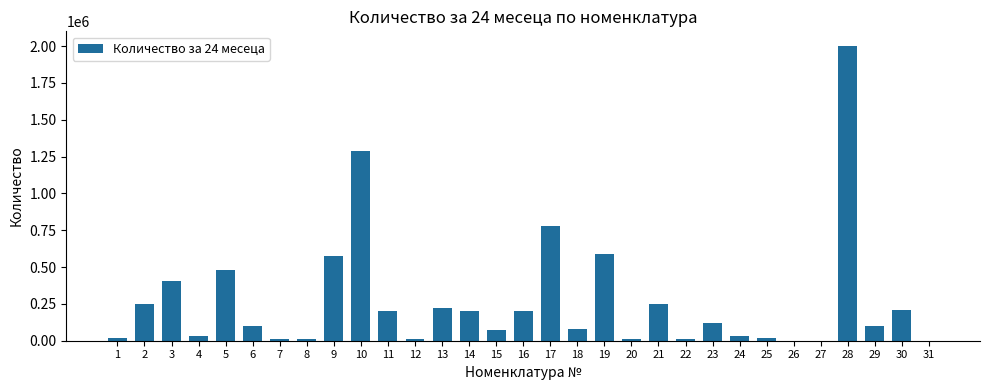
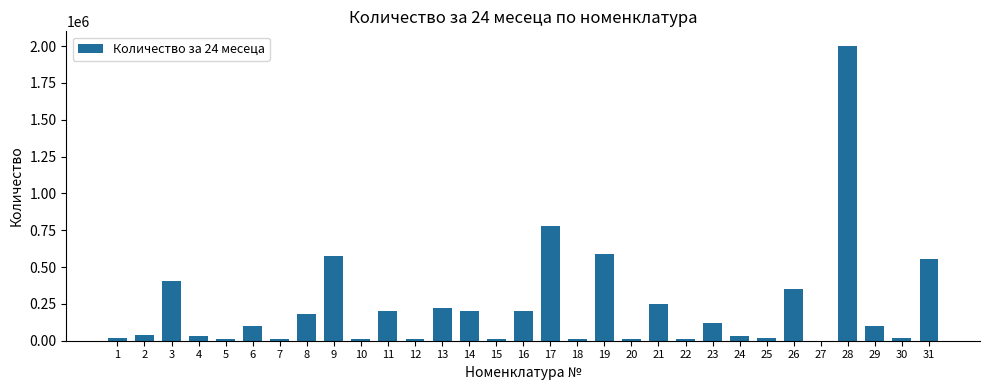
  {
    "1": 20000,
-   "2": 250000,
+   "2": 40000,
    "3": 410000,
    "4": 30000,
-   "5": 480000,
+   "5": 10000,
    "6": 100000,
-   "8": 10000,
+   "8": 180000,
    "9": 570000,
-   "10": 1290000,
+   "10": 10000,
    "11": 200000,
    "13": 230000,
    "14": 200000,
-   "15": 70000,
+   "15": 10000,
    "16": 200000,
    "17": 780000,
-   "18": 80000,
+   "18": 10000,
    "19": 590000,
    "21": 250000,
    "23": 120000,
    "24": 30000,
    "25": 20000,
-   "26": 0,
+   "26": 350000,
    "28": 2000000,
    "29": 100000,
-   "30": 210000,
-   "31": 0
+   "30": 20000,
+   "31": 550000
  }
